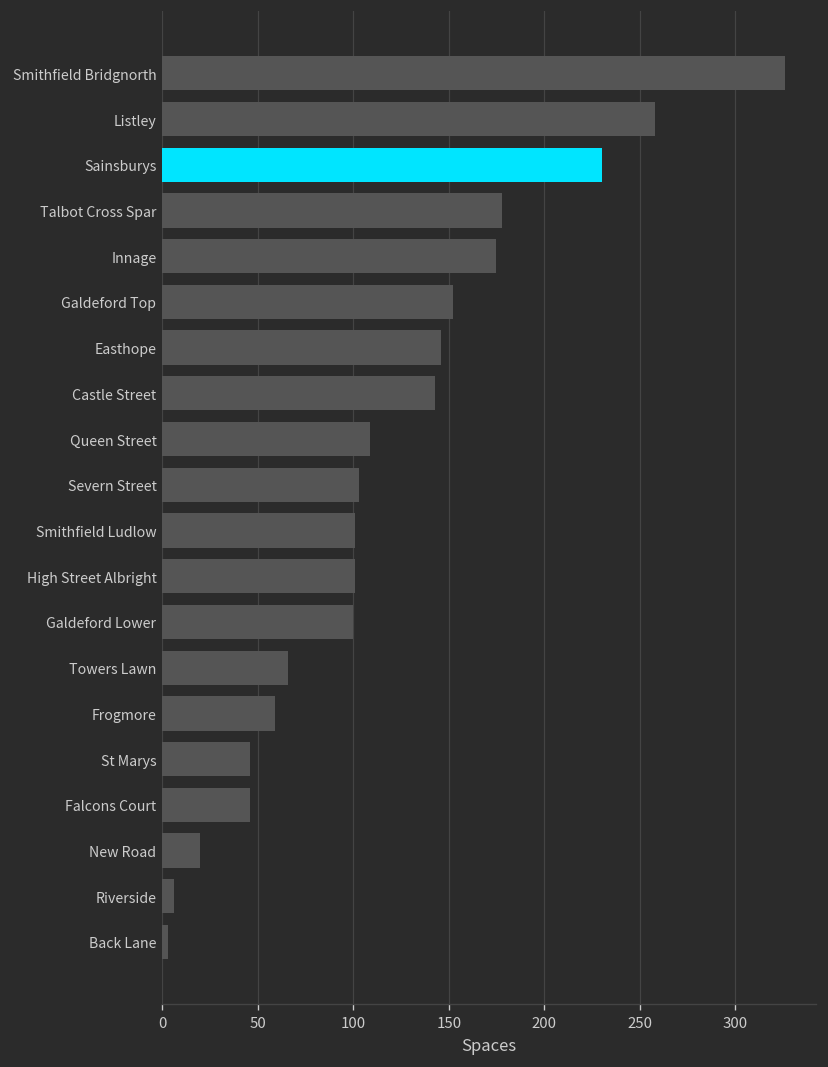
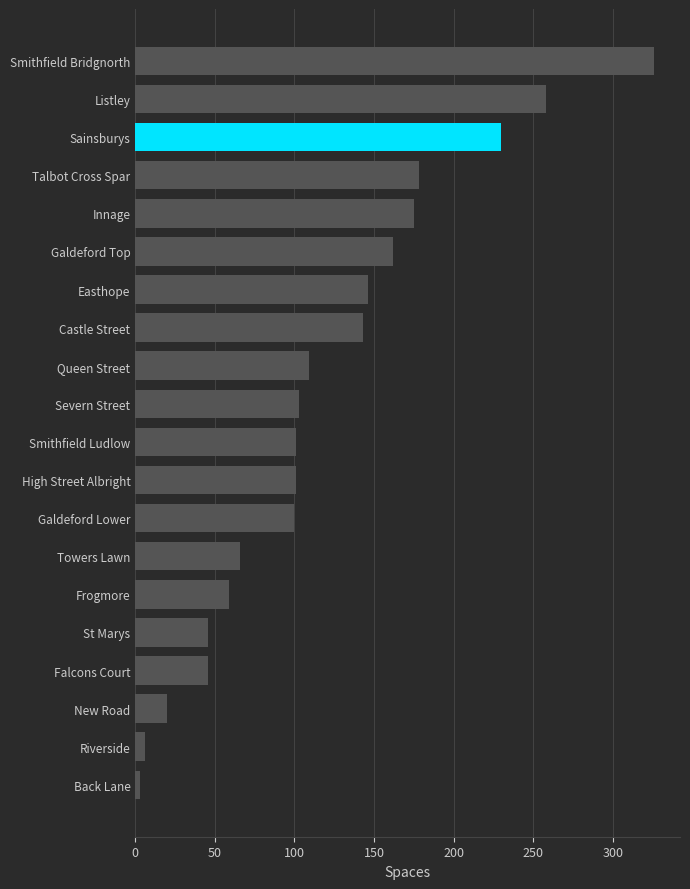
  {
    "Smithfield Bridgnorth": 326,
    "Listley": 258,
    "Sainsburys": 230,
    "Talbot Cross Spar": 178,
    "Innage": 175,
-   "Galdeford Top": 152,
+   "Galdeford Top": 162,
    "Easthope": 146,
    "Castle Street": 143,
    "Queen Street": 109,
    "Severn Street": 103,
    "Smithfield Ludlow": 101,
    "High Street Albright": 101,
    "Galdeford Lower": 100,
    "Towers Lawn": 66,
    "Frogmore": 59,
    "St Marys": 46,
    "Falcons Court": 46,
    "New Road": 20,
    "Riverside": 6,
    "Back Lane": 3
  }
